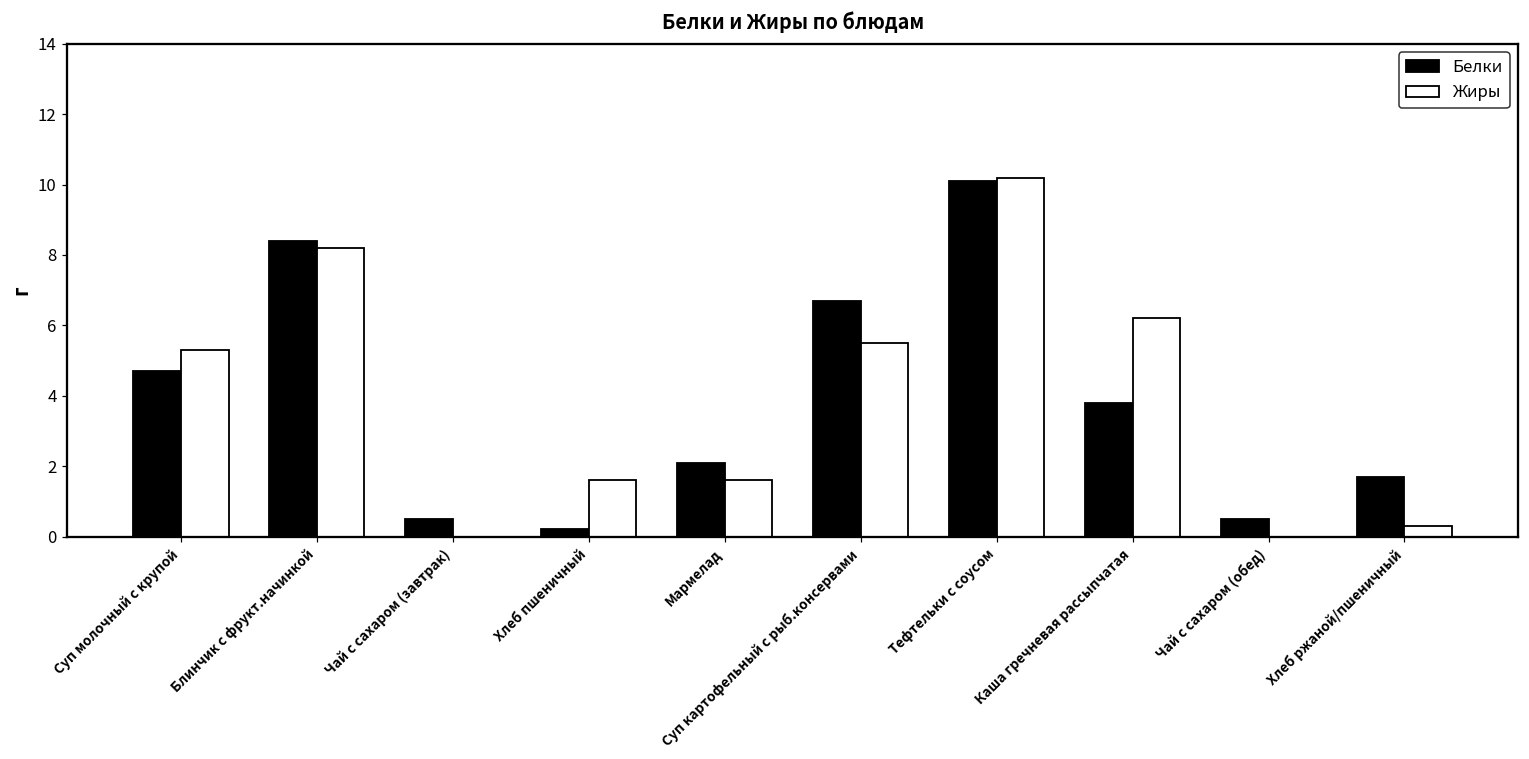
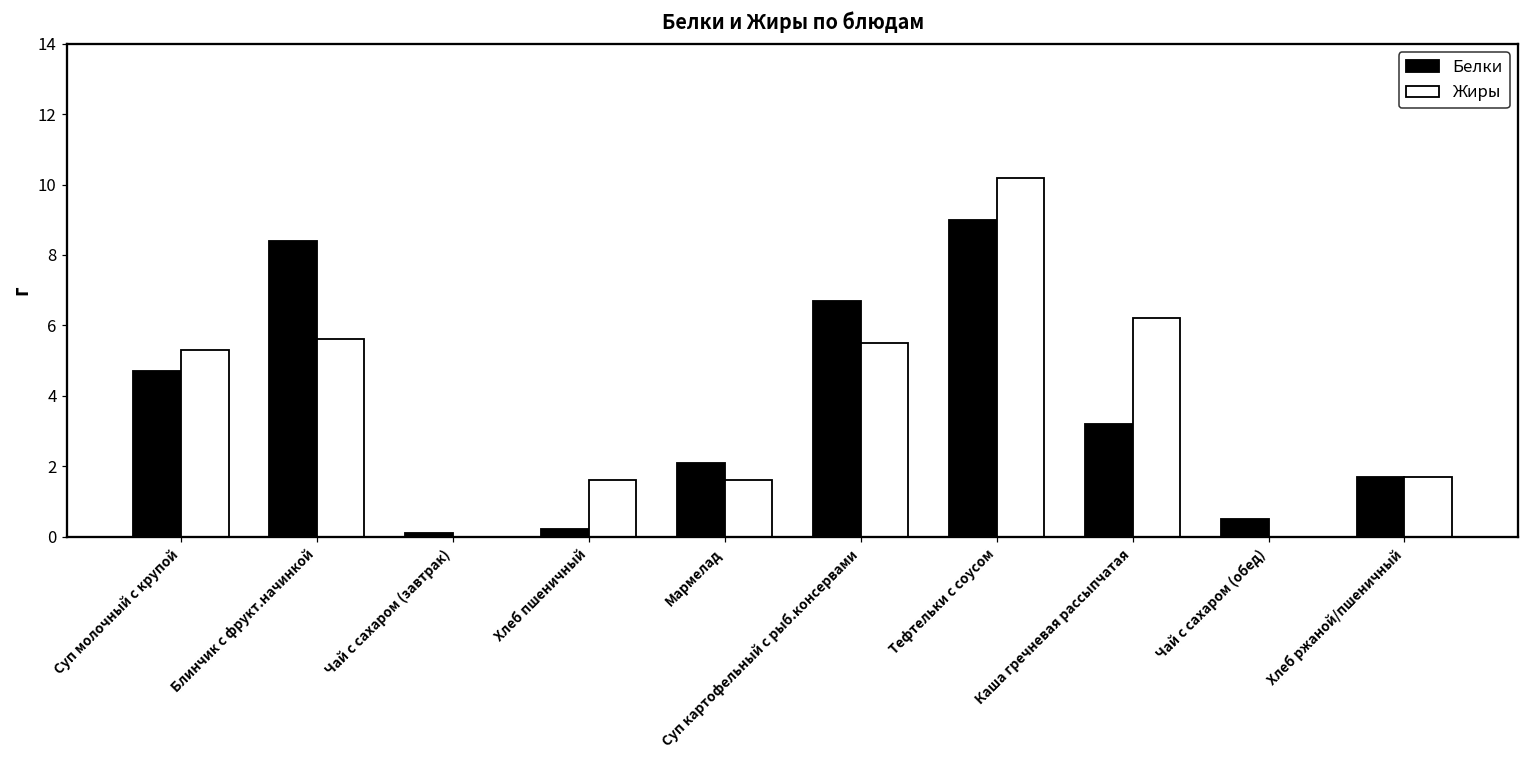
  {
    "Белки": {
      "Суп молочный с крупой": 4.7,
      "Блинчик с фрукт.начинкой": 8.4,
-     "Чай с сахаром (завтрак)": 0.5,
+     "Чай с сахаром (завтрак)": 0.1,
      "Хлеб пшеничный": 0.2,
      "Мармелад": 2.1,
      "Суп картофельный с рыб.консервами": 6.7,
-     "Тефтельки с соусом": 10.1,
-     "Каша гречневая рассыпчатая": 3.8,
+     "Тефтельки с соусом": 9.0,
+     "Каша гречневая рассыпчатая": 3.2,
      "Чай с сахаром (обед)": 0.5,
      "Хлеб ржаной/пшеничный": 1.7
    },
    "Жиры": {
      "Суп молочный с крупой": 5.3,
-     "Блинчик с фрукт.начинкой": 8.2,
+     "Блинчик с фрукт.начинкой": 5.6,
      "Чай с сахаром (завтрак)": 0.0,
      "Хлеб пшеничный": 1.6,
      "Мармелад": 1.6,
      "Суп картофельный с рыб.консервами": 5.5,
      "Тефтельки с соусом": 10.2,
      "Каша гречневая рассыпчатая": 6.2,
      "Чай с сахаром (обед)": 0.0,
-     "Хлеб ржаной/пшеничный": 0.3
+     "Хлеб ржаной/пшеничный": 1.7
    }
  }
